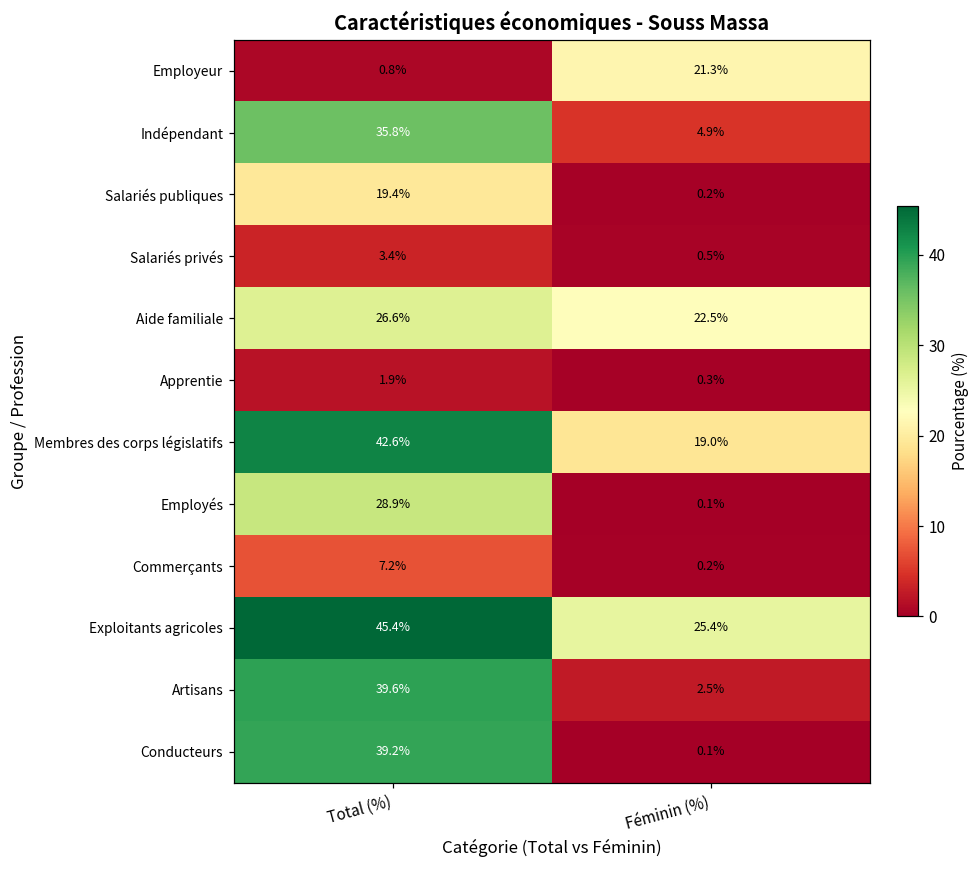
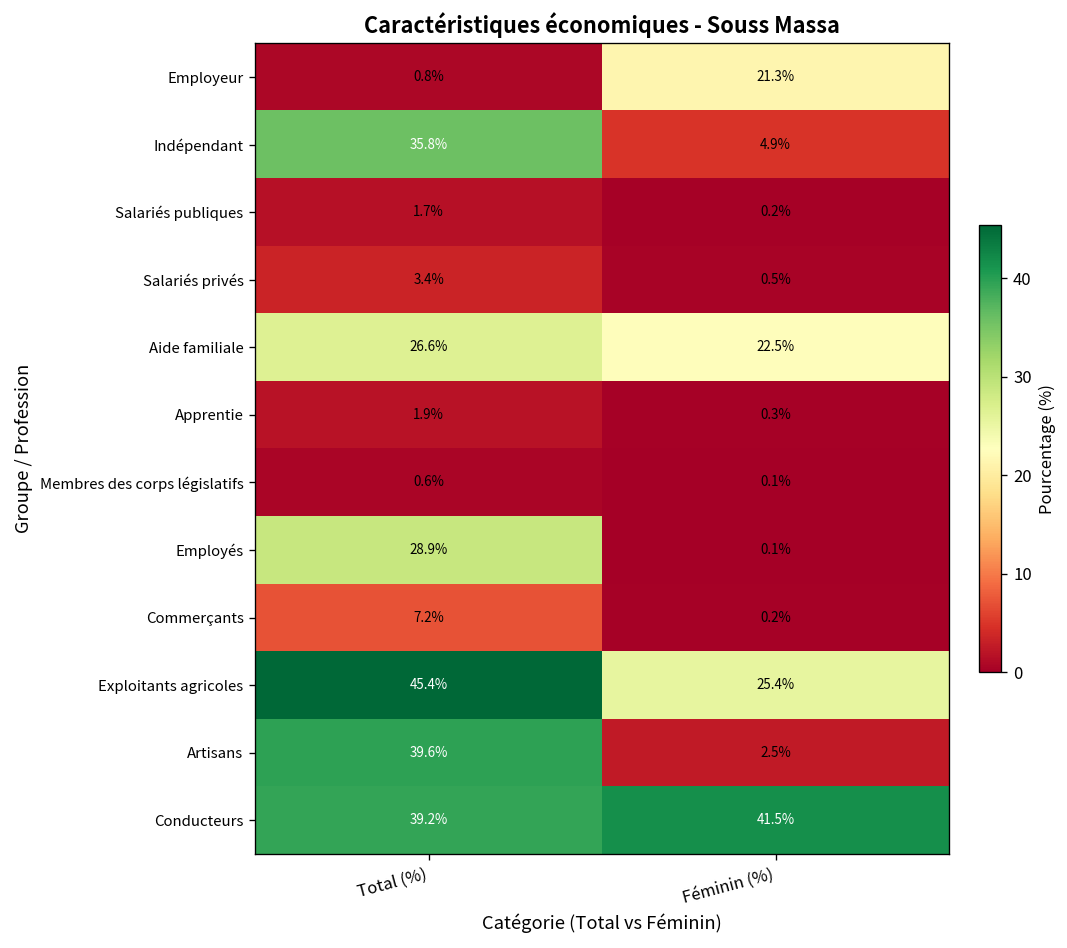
  {
    "Employeur": {
      "Total (%)": "0.8%",
      "Féminin (%)": "21.3%"
    },
    "Indépendant": {
      "Total (%)": "35.8%",
      "Féminin (%)": "4.9%"
    },
    "Salariés publiques": {
-     "Total (%)": "19.4%",
+     "Total (%)": "1.7%",
      "Féminin (%)": "0.2%"
    },
    "Salariés privés": {
      "Total (%)": "3.4%",
      "Féminin (%)": "0.5%"
    },
    "Aide familiale": {
      "Total (%)": "26.6%",
      "Féminin (%)": "22.5%"
    },
    "Apprentie": {
      "Total (%)": "1.9%",
      "Féminin (%)": "0.3%"
    },
    "Membres des corps législatifs": {
-     "Total (%)": "42.6%",
-     "Féminin (%)": "19.0%"
+     "Total (%)": "0.6%",
+     "Féminin (%)": "0.1%"
    },
    "Employés": {
      "Total (%)": "28.9%",
      "Féminin (%)": "0.1%"
    },
    "Commerçants": {
      "Total (%)": "7.2%",
      "Féminin (%)": "0.2%"
    },
    "Exploitants agricoles": {
      "Total (%)": "45.4%",
      "Féminin (%)": "25.4%"
    },
    "Artisans": {
      "Total (%)": "39.6%",
      "Féminin (%)": "2.5%"
    },
    "Conducteurs": {
      "Total (%)": "39.2%",
-     "Féminin (%)": "0.1%"
+     "Féminin (%)": "41.5%"
    }
  }
